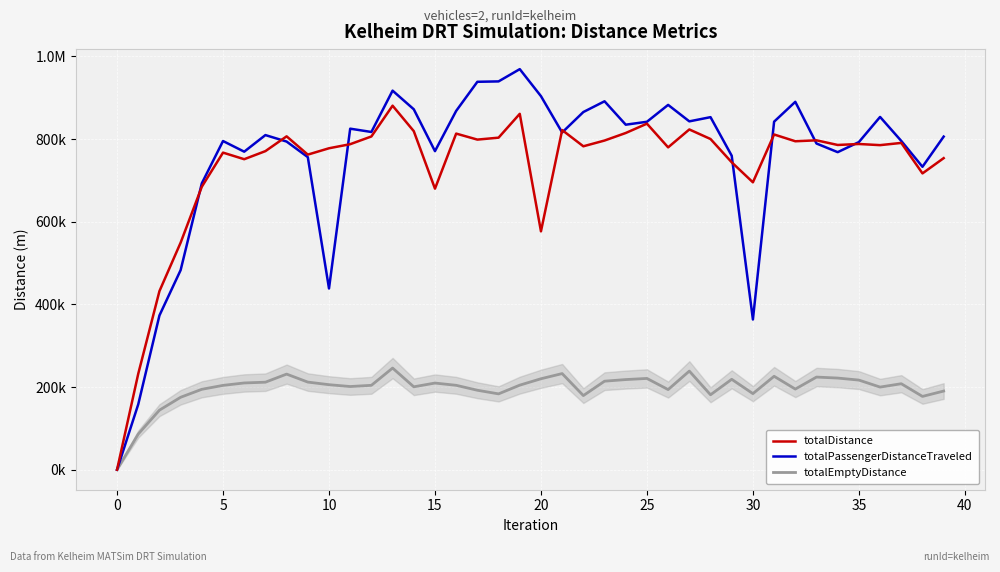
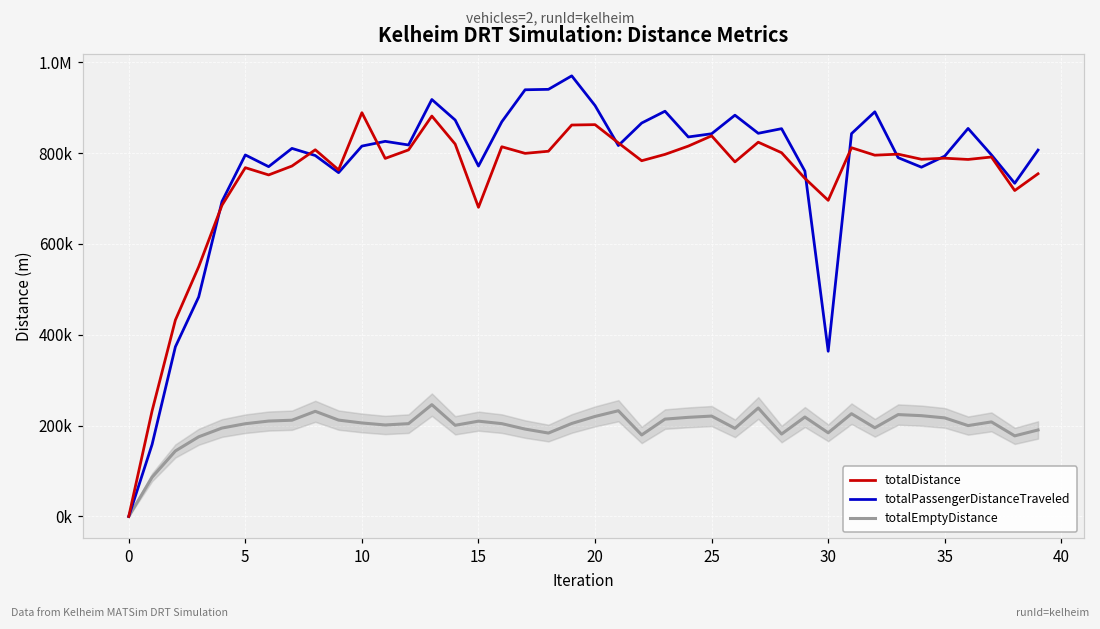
  {
    "totalDistance": {
      "5": 770000,
-     "10": 780000,
+     "10": 890000,
      "15": 680000,
-     "20": 580000,
+     "20": 860000,
      "30": 700000
    },
    "totalPassengerDistanceTraveled": {
      "5": 800000,
-     "10": 440000,
+     "10": 810000,
      "15": 770000,
      "20": 900000,
      "30": 360000
    }
  }
